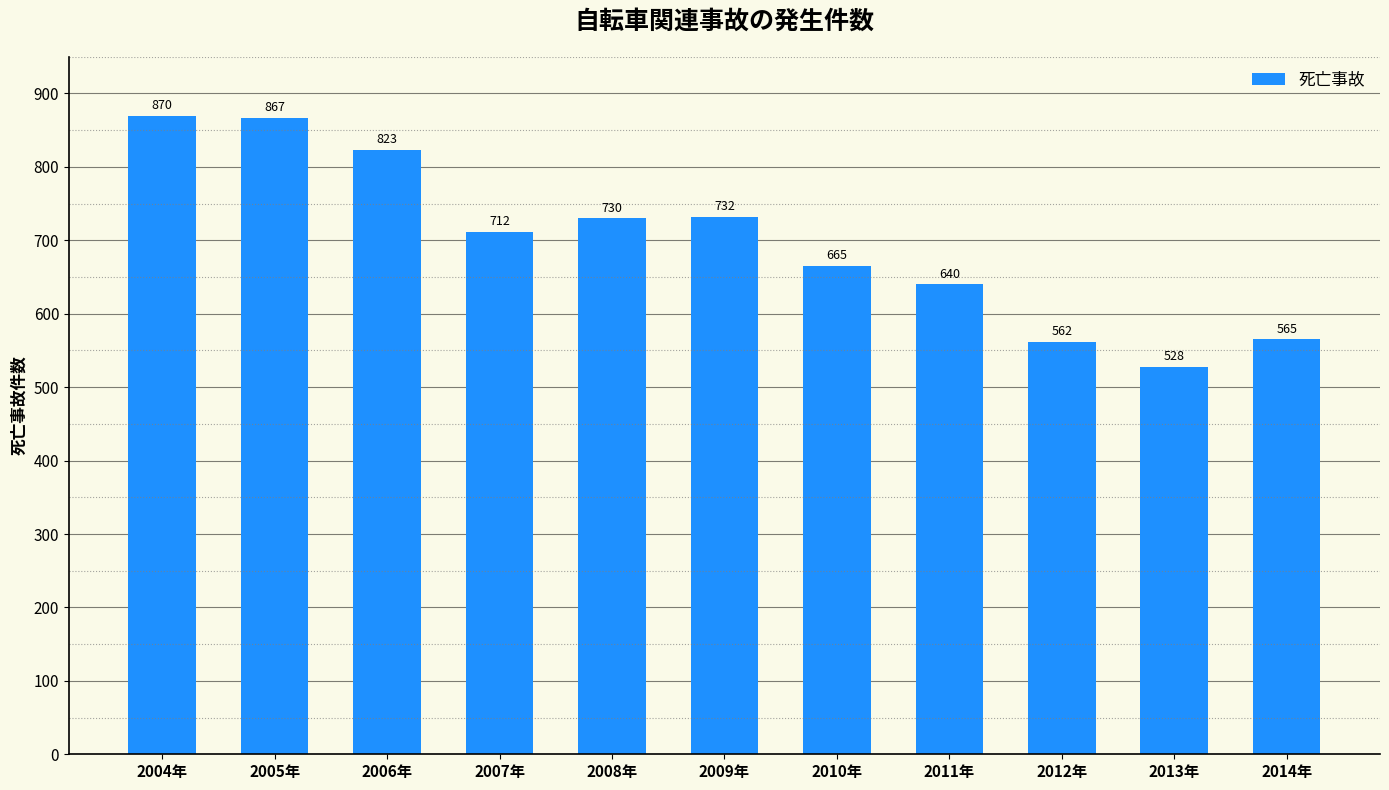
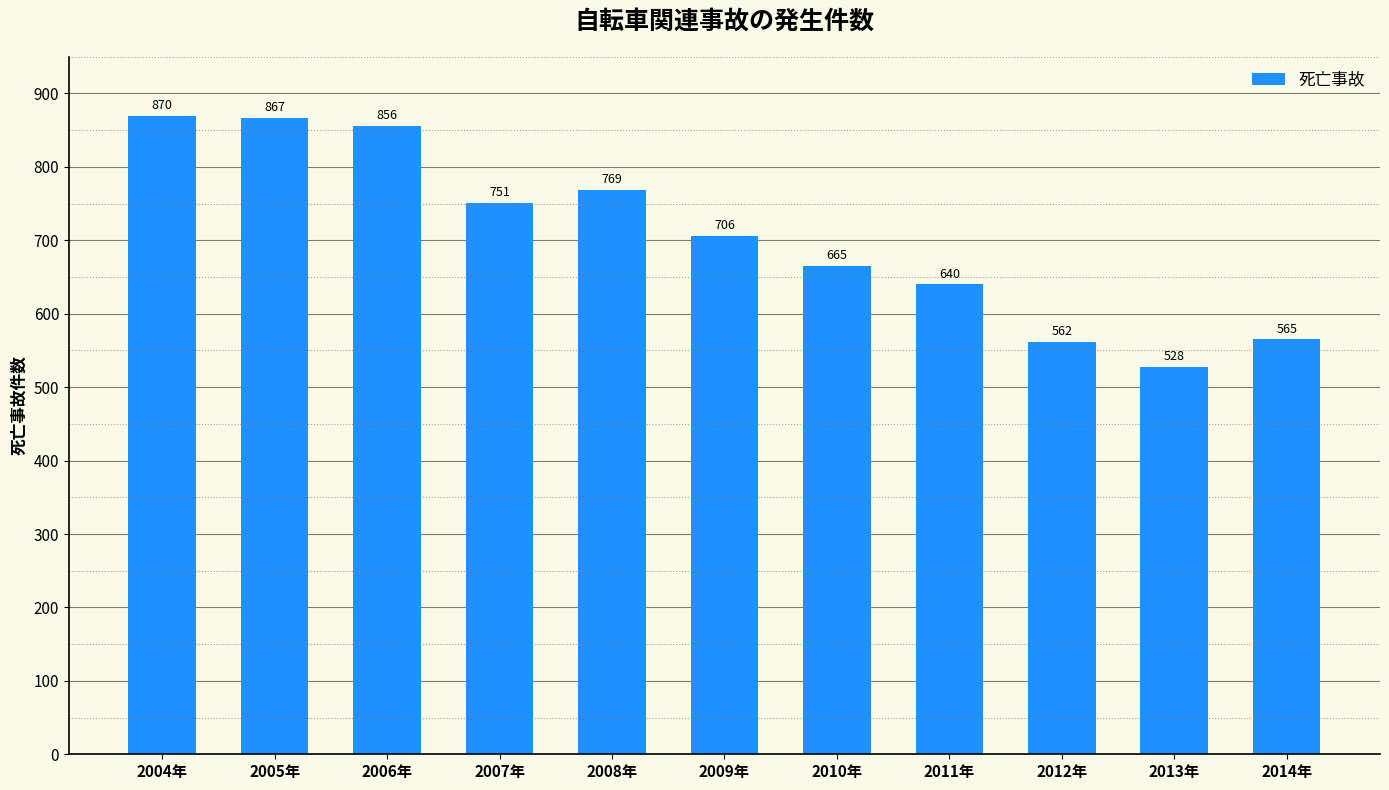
  {
    "2004年": 870,
    "2005年": 867,
-   "2006年": 823,
-   "2007年": 712,
-   "2008年": 730,
-   "2009年": 732,
+   "2006年": 856,
+   "2007年": 751,
+   "2008年": 769,
+   "2009年": 706,
    "2010年": 665,
    "2011年": 640,
    "2012年": 562,
    "2013年": 528,
    "2014年": 565
  }
